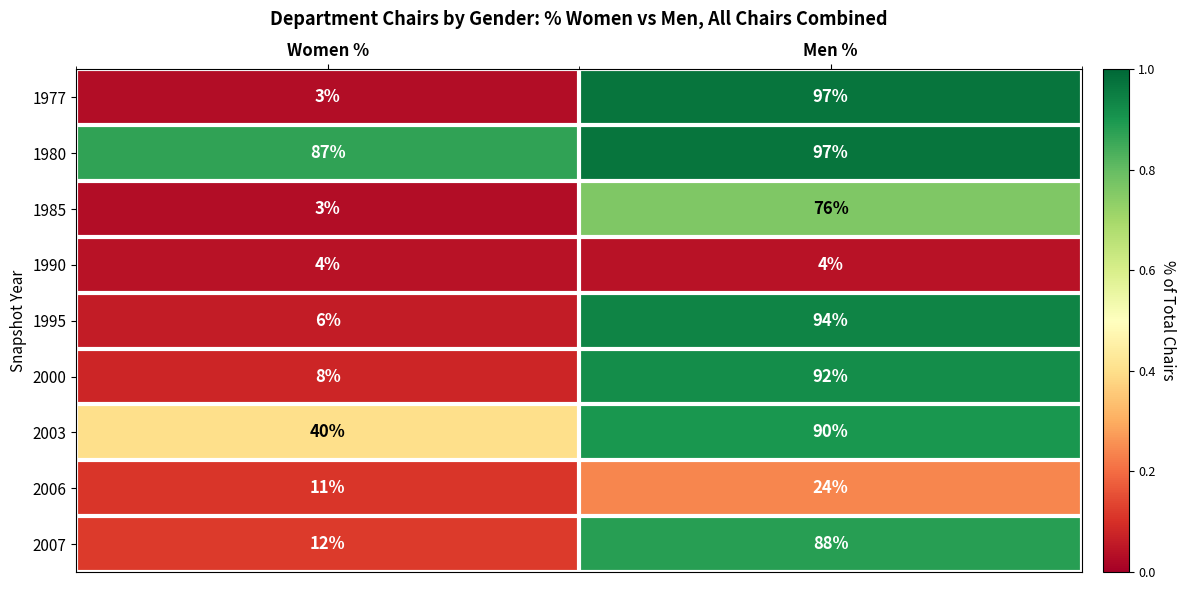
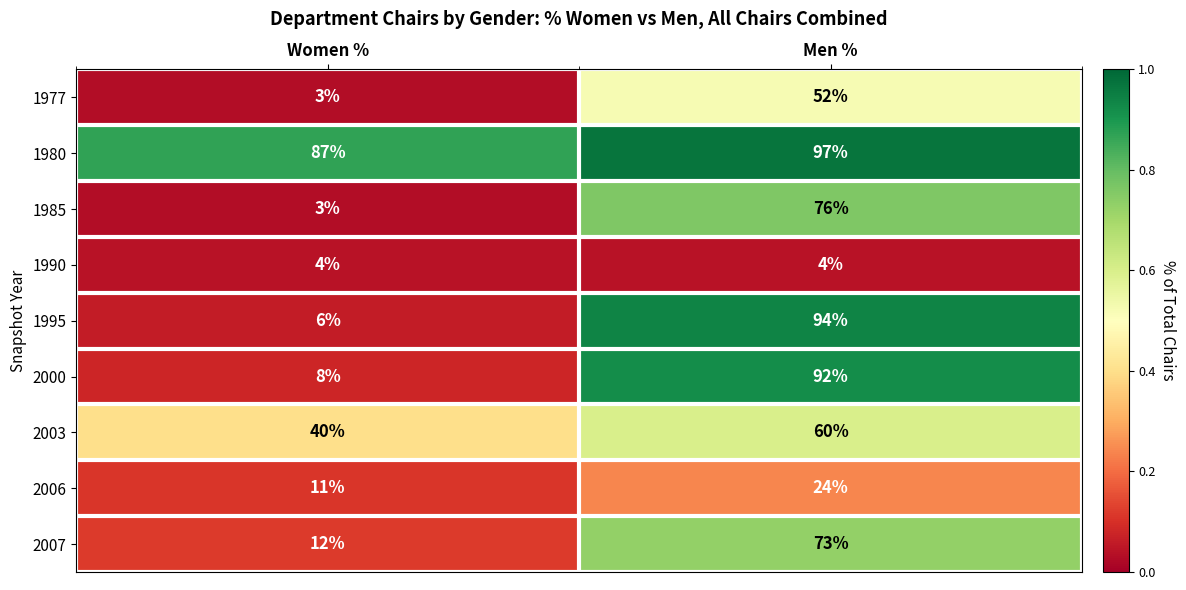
  {
    "1977": {
      "Women %": "3%",
-     "Men %": "97%"
+     "Men %": "52%"
    },
    "1980": {
      "Women %": "87%",
      "Men %": "97%"
    },
    "1985": {
      "Women %": "3%",
      "Men %": "76%"
    },
    "1990": {
      "Women %": "4%",
      "Men %": "4%"
    },
    "1995": {
      "Women %": "6%",
      "Men %": "94%"
    },
    "2000": {
      "Women %": "8%",
      "Men %": "92%"
    },
    "2003": {
      "Women %": "40%",
-     "Men %": "90%"
+     "Men %": "60%"
    },
    "2006": {
      "Women %": "11%",
      "Men %": "24%"
    },
    "2007": {
      "Women %": "12%",
-     "Men %": "88%"
+     "Men %": "73%"
    }
  }
